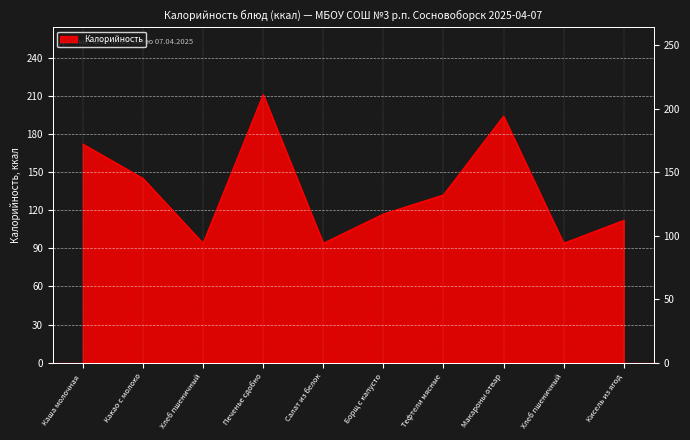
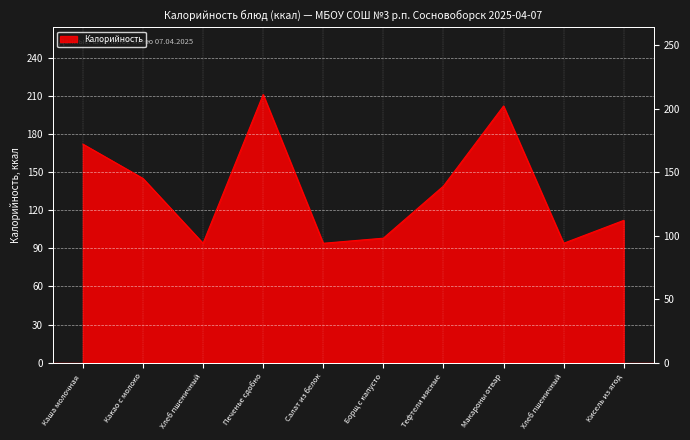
  {
    "Каша молочная": 172,
    "Какао с молоко": 145,
    "Печенье сдобно": 211,
    "Салат из белок": 94,
-   "Борщ с капусто": 117,
-   "Тефтели мясные": 132,
-   "Макароны отвар": 194,
+   "Борщ с капусто": 98,
+   "Тефтели мясные": 139,
+   "Макароны отвар": 202,
    "Кисель из ягод": 112
  }
